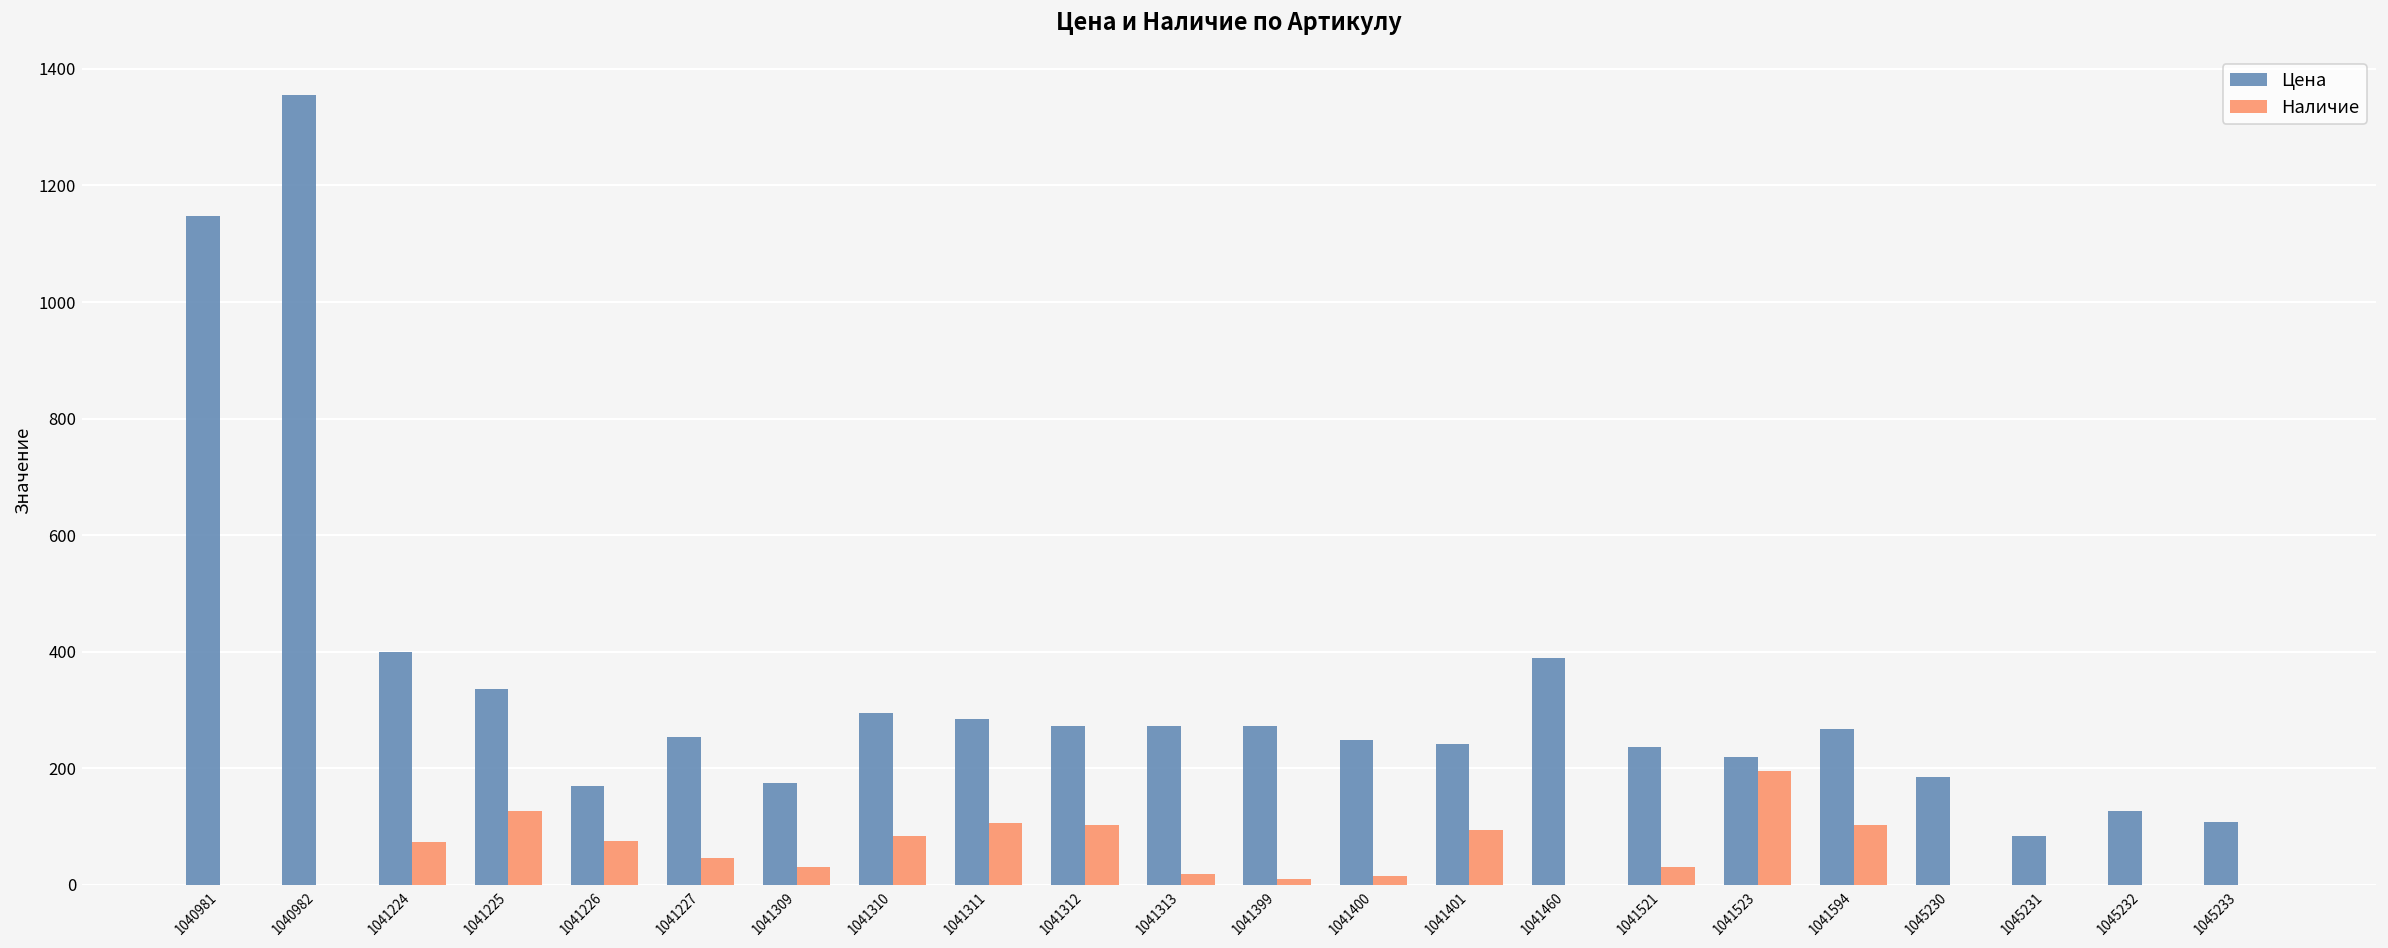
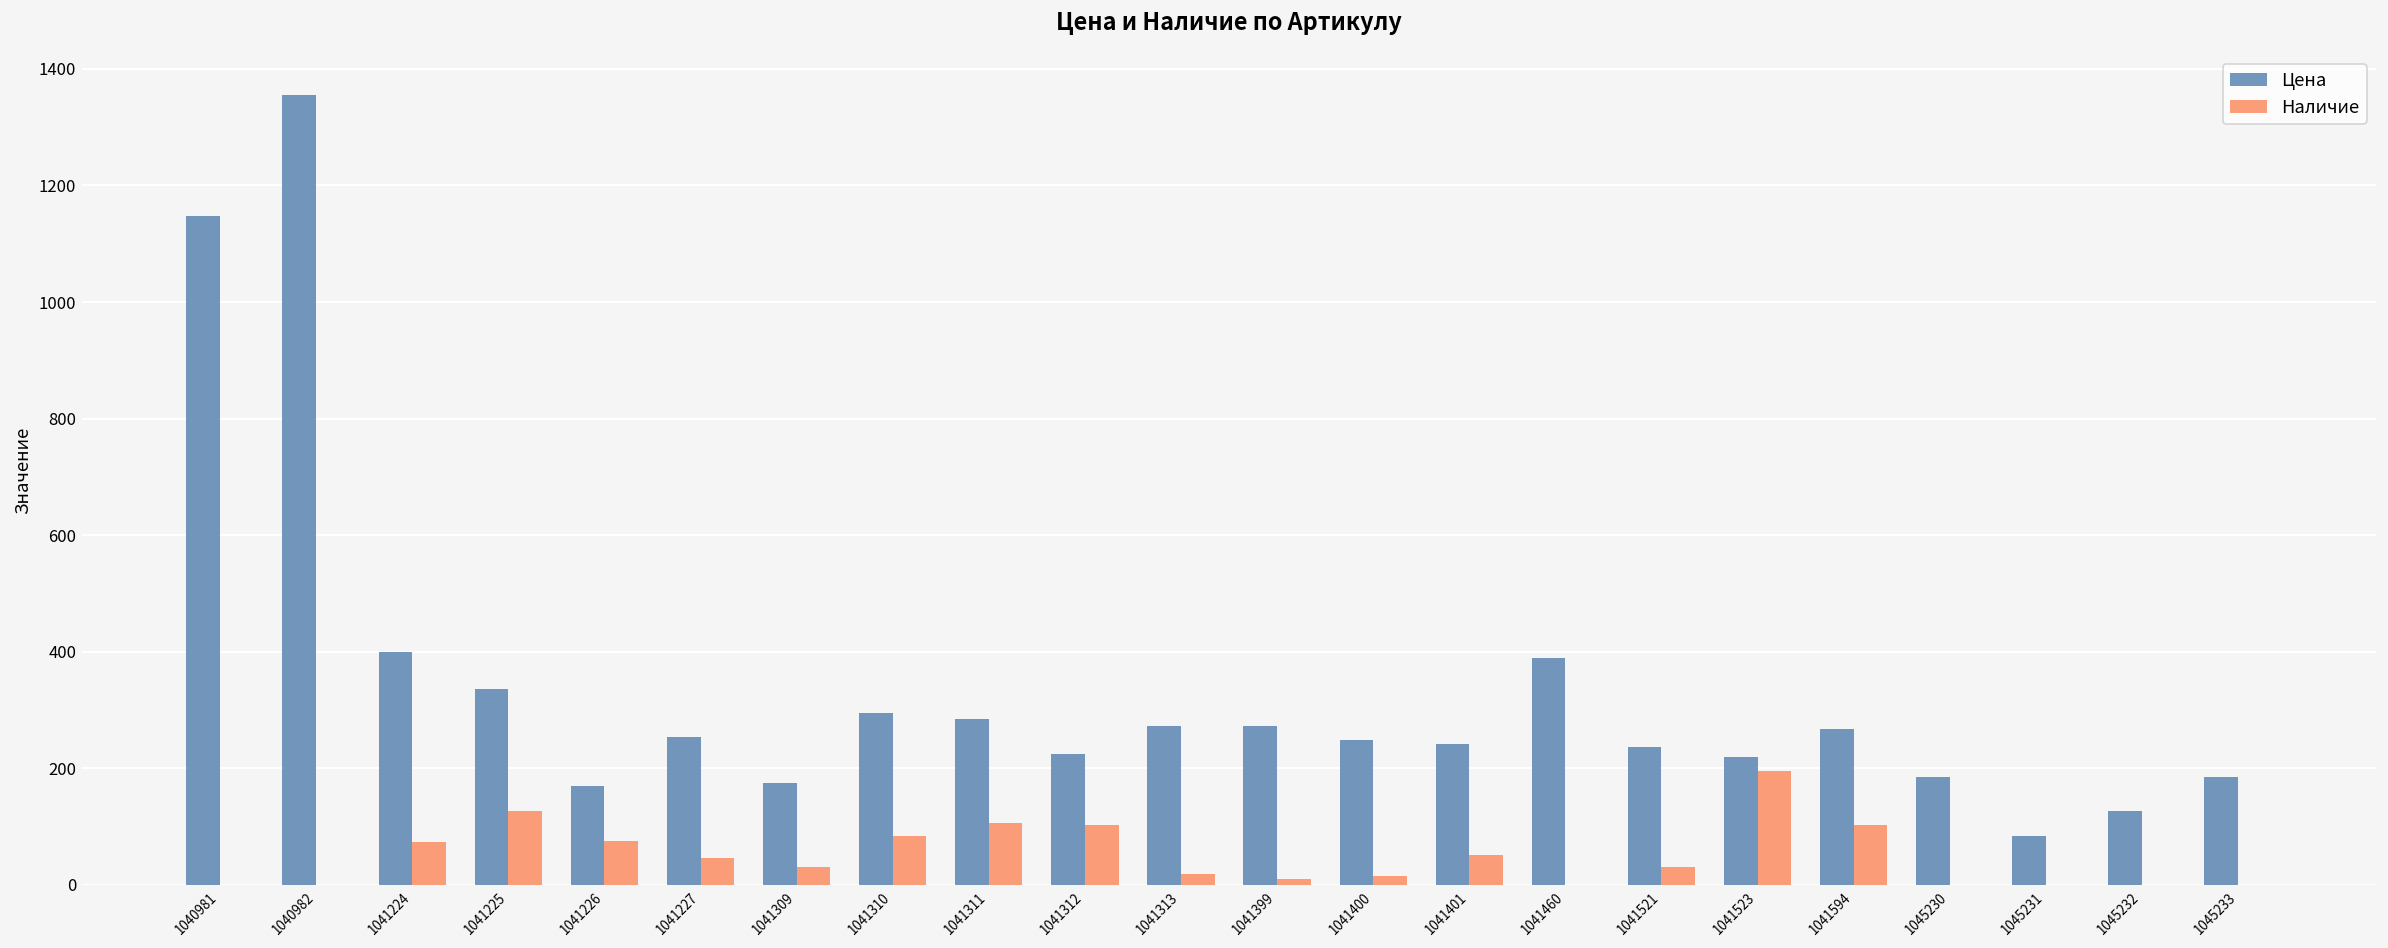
  {
    "Цена": {
      "1040981": 1150,
      "1040982": 1360,
      "1041224": 400,
      "1041225": 340,
      "1041226": 170,
      "1041227": 250,
      "1041309": 170,
      "1041310": 300,
      "1041311": 280,
-     "1041312": 270,
+     "1041312": 220,
      "1041313": 270,
      "1041399": 270,
      "1041400": 250,
      "1041401": 240,
      "1041460": 390,
      "1041521": 240,
      "1041523": 220,
      "1041594": 270,
      "1045230": 190,
      "1045231": 80,
      "1045232": 130,
-     "1045233": 110
+     "1045233": 190
    },
    "Наличие": {
      "1040981": 0,
      "1040982": 0,
      "1041224": 70,
      "1041225": 130,
      "1041226": 80,
      "1041227": 50,
      "1041309": 30,
      "1041310": 80,
      "1041311": 110,
      "1041312": 100,
      "1041313": 20,
      "1041399": 10,
      "1041400": 20,
-     "1041401": 100,
+     "1041401": 50,
      "1041460": 0,
      "1041521": 30,
      "1041523": 200,
      "1041594": 100,
      "1045230": 0,
      "1045231": 0,
      "1045232": 0,
      "1045233": 0
    }
  }
